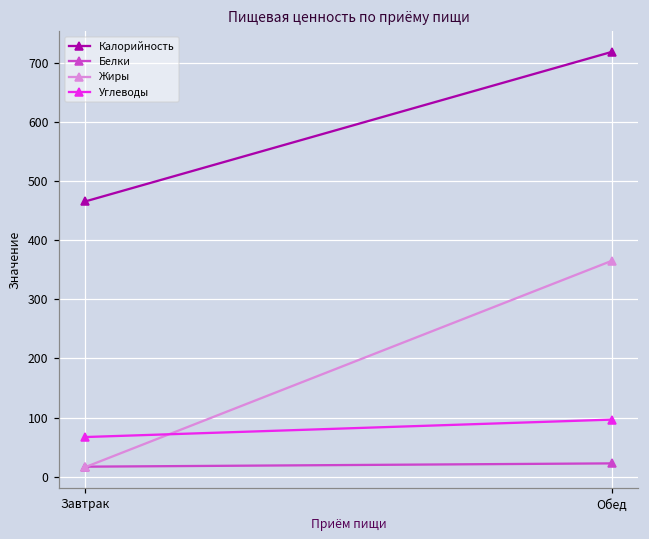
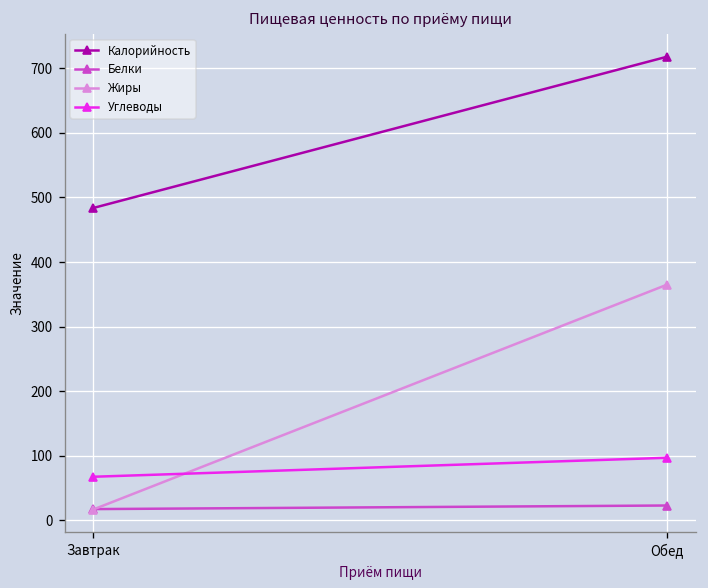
  {
    "Калорийность": {
-     "Завтрак": 470,
+     "Завтрак": 480,
      "Обед": 720
    },
    "Жиры": {
      "Обед": 370
    }
  }
